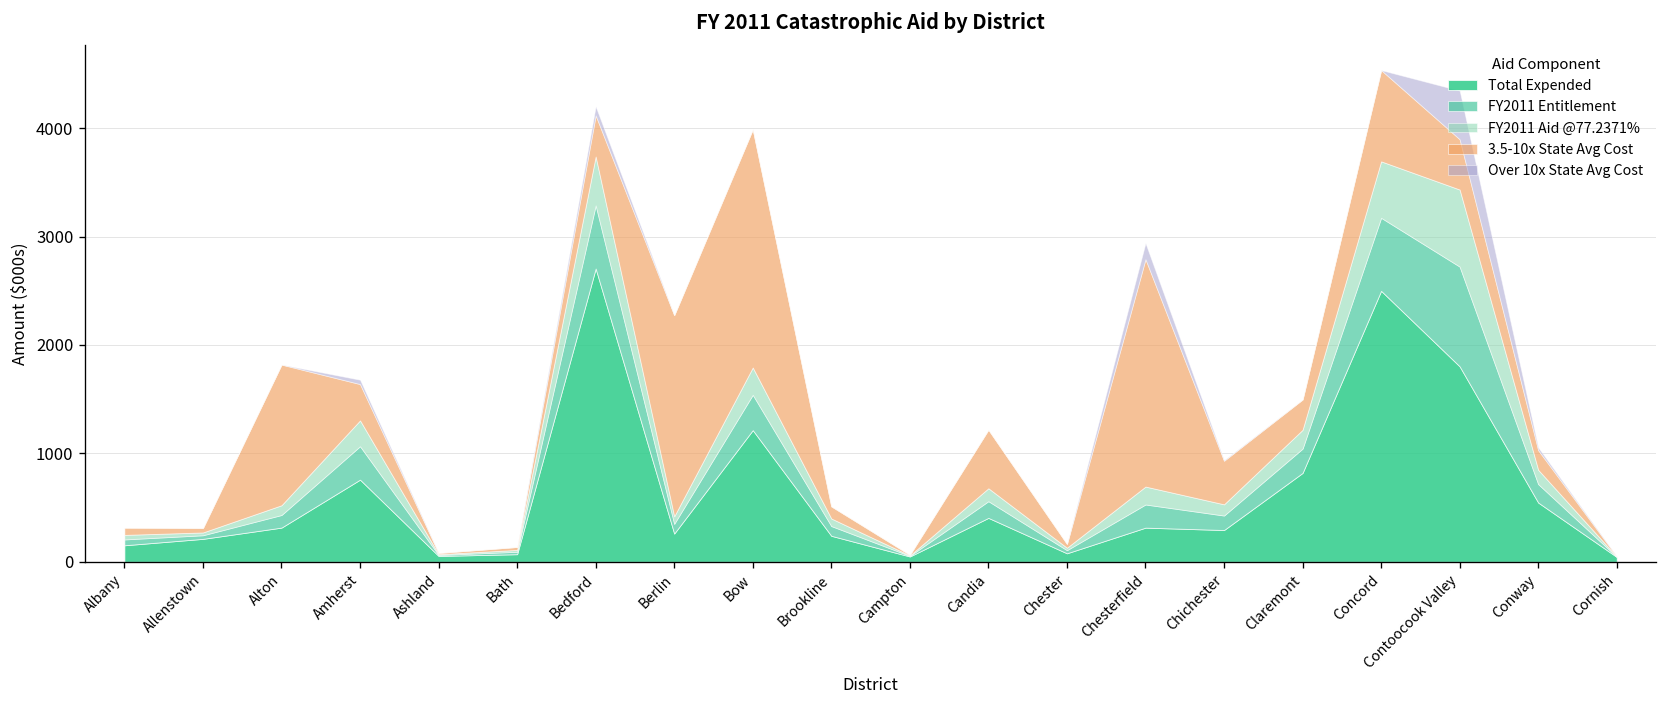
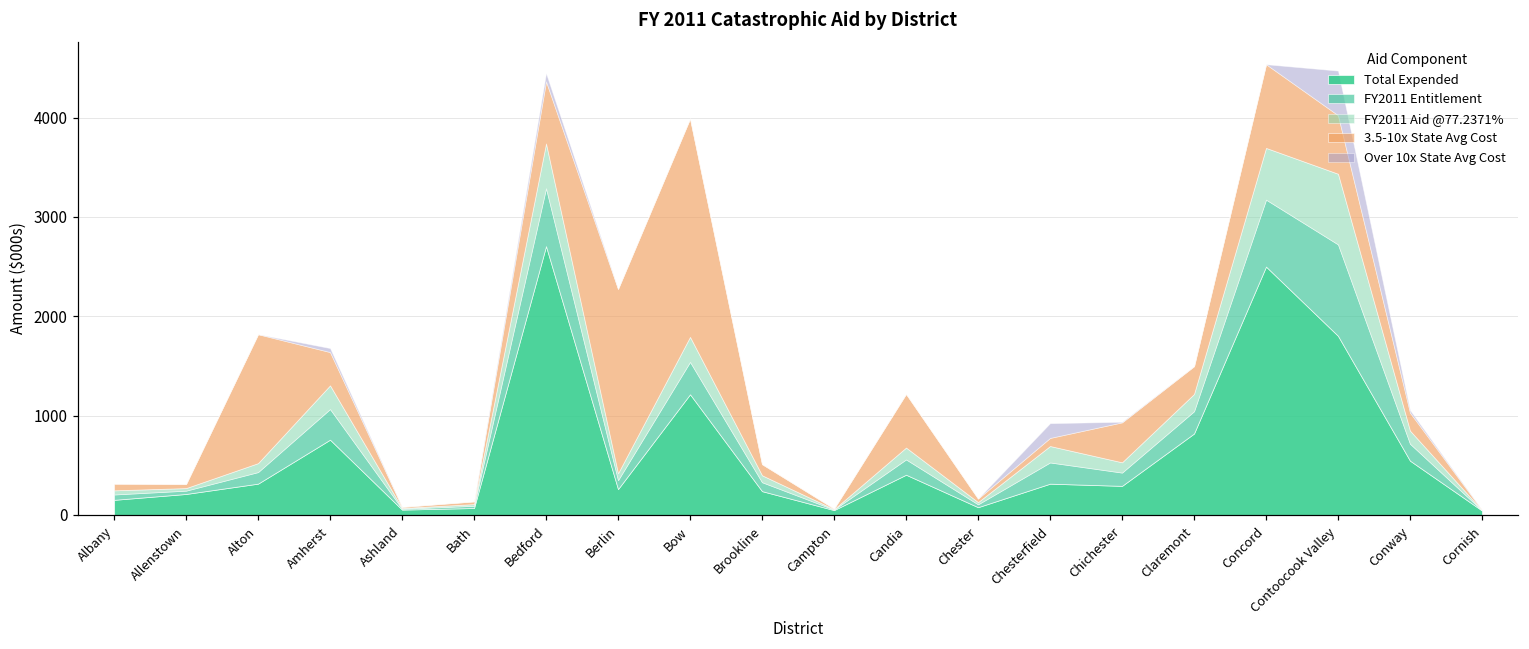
  {
    "3.5-10x State Avg Cost": {
      "Amherst": 300,
-     "Bedford": 400,
-     "Chesterfield": 2100,
-     "Contoocook Valley": 500
+     "Bedford": 600,
+     "Chesterfield": 100,
+     "Contoocook Valley": 600
    }
  }
